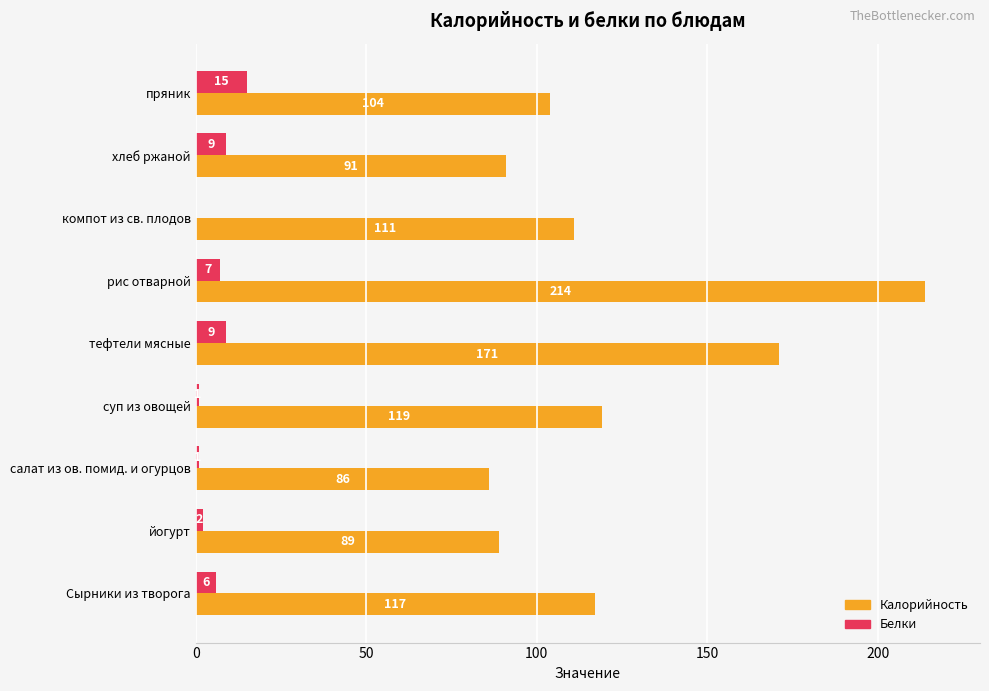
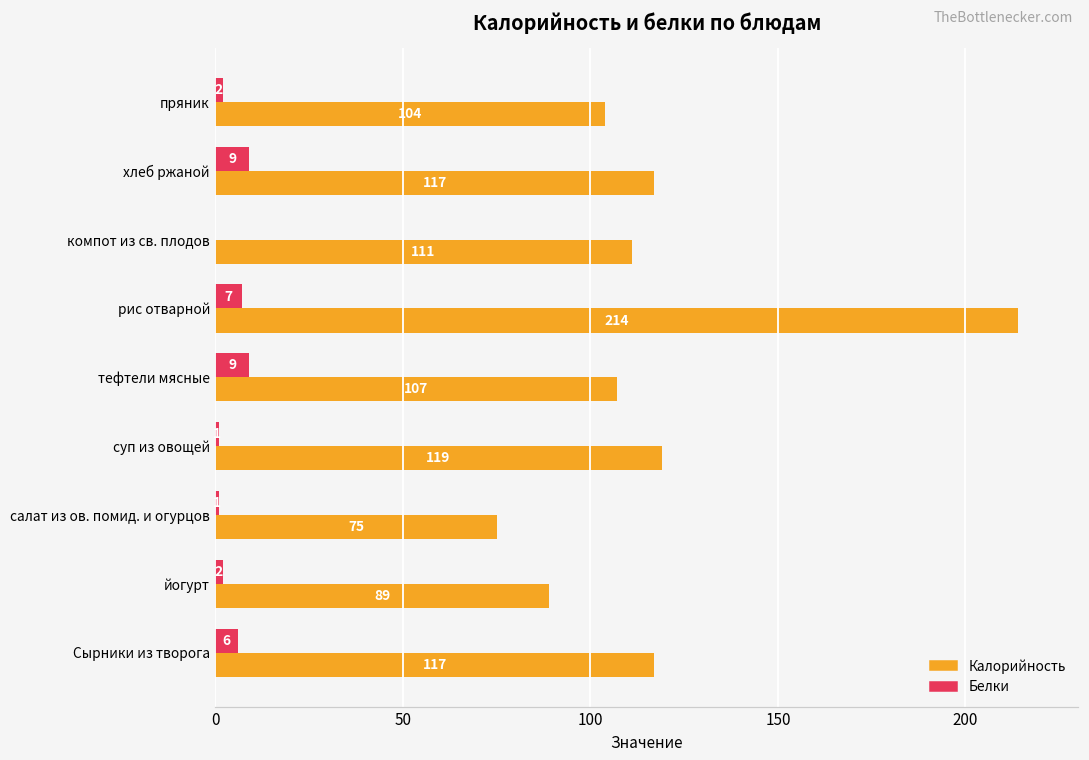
  {
    "Калорийность": {
      "пряник": 104,
-     "хлеб ржаной": 91,
+     "хлеб ржаной": 117,
      "компот из св. плодов": 111,
      "рис отварной": 214,
-     "тефтели мясные": 171,
+     "тефтели мясные": 107,
      "суп из овощей": 119,
-     "салат из ов. помид. и огурцов": 86,
+     "салат из ов. помид. и огурцов": 75,
      "йогурт": 89,
      "Сырники из творога": 117
    },
    "Белки": {
-     "пряник": 15,
+     "пряник": 2,
      "хлеб ржаной": 9,
      "рис отварной": 7,
      "тефтели мясные": 9,
      "йогурт": 2,
      "Сырники из творога": 6
    }
  }
